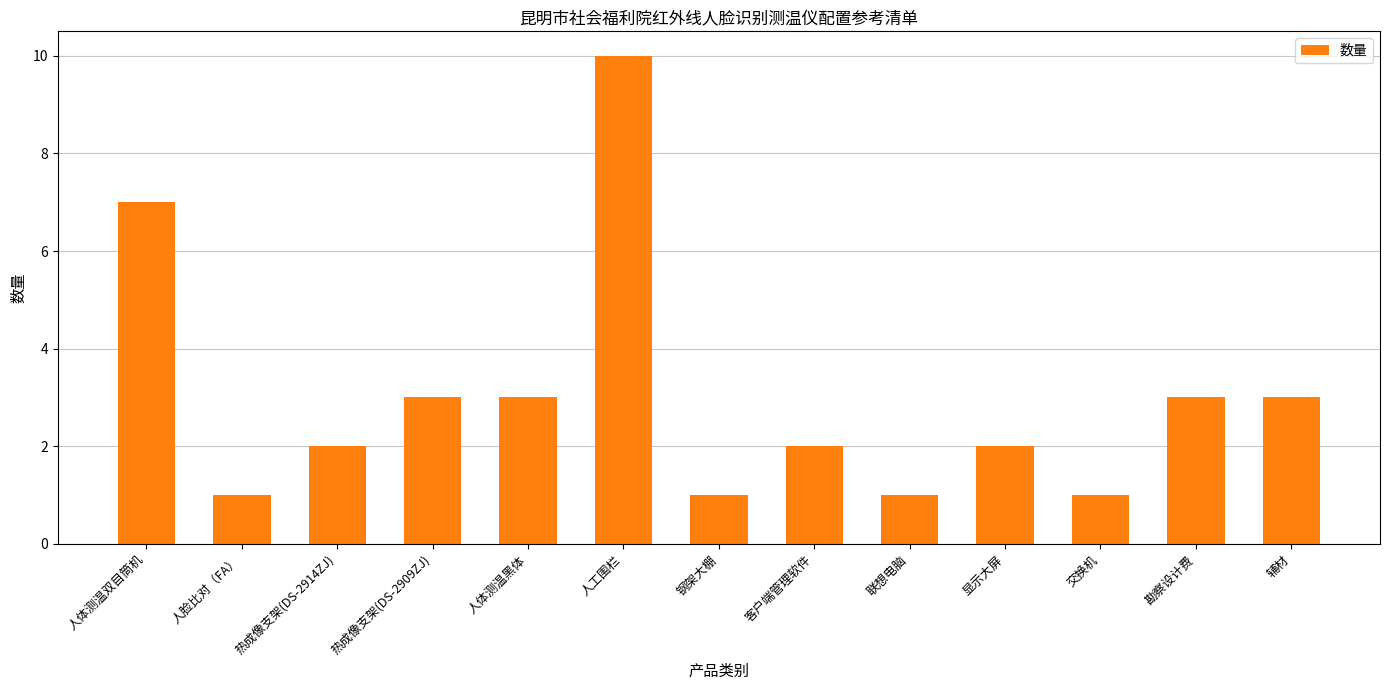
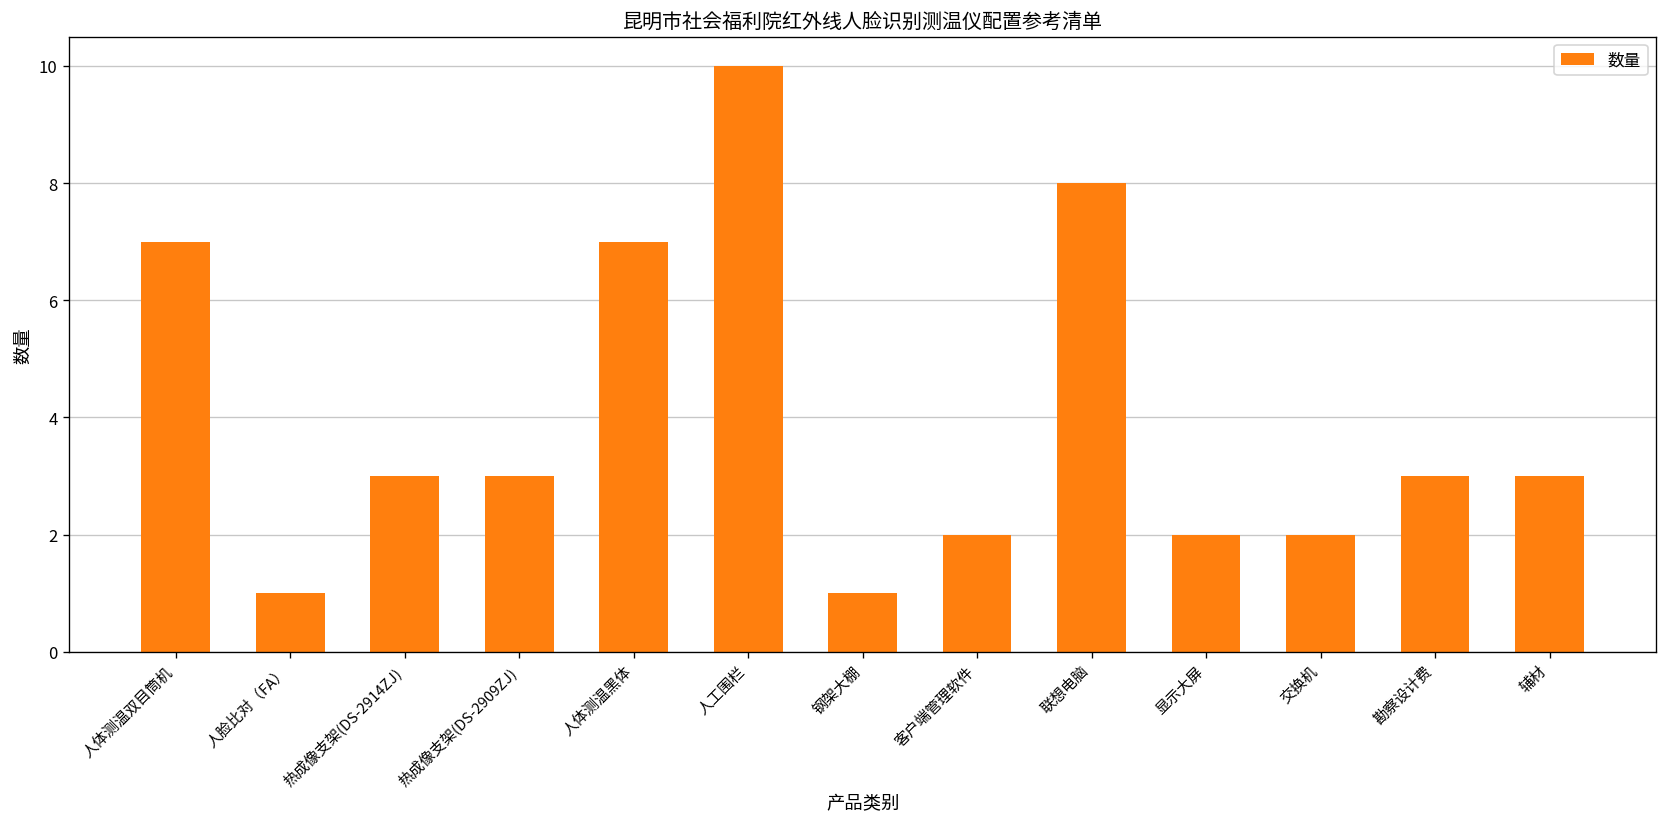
  {
    "人体测温双目筒机": 7,
    "人脸比对（FA）": 1,
-   "热成像支架(DS-2914ZJ)": 2,
+   "热成像支架(DS-2914ZJ)": 3,
    "热成像支架(DS-2909ZJ)": 3,
-   "人体测温黑体": 3,
+   "人体测温黑体": 7,
    "人工围栏": 10,
    "钢架大棚": 1,
    "客户端管理软件": 2,
-   "联想电脑": 1,
+   "联想电脑": 8,
    "显示大屏": 2,
-   "交换机": 1,
+   "交换机": 2,
    "勘察设计费": 3,
    "辅材": 3
  }
